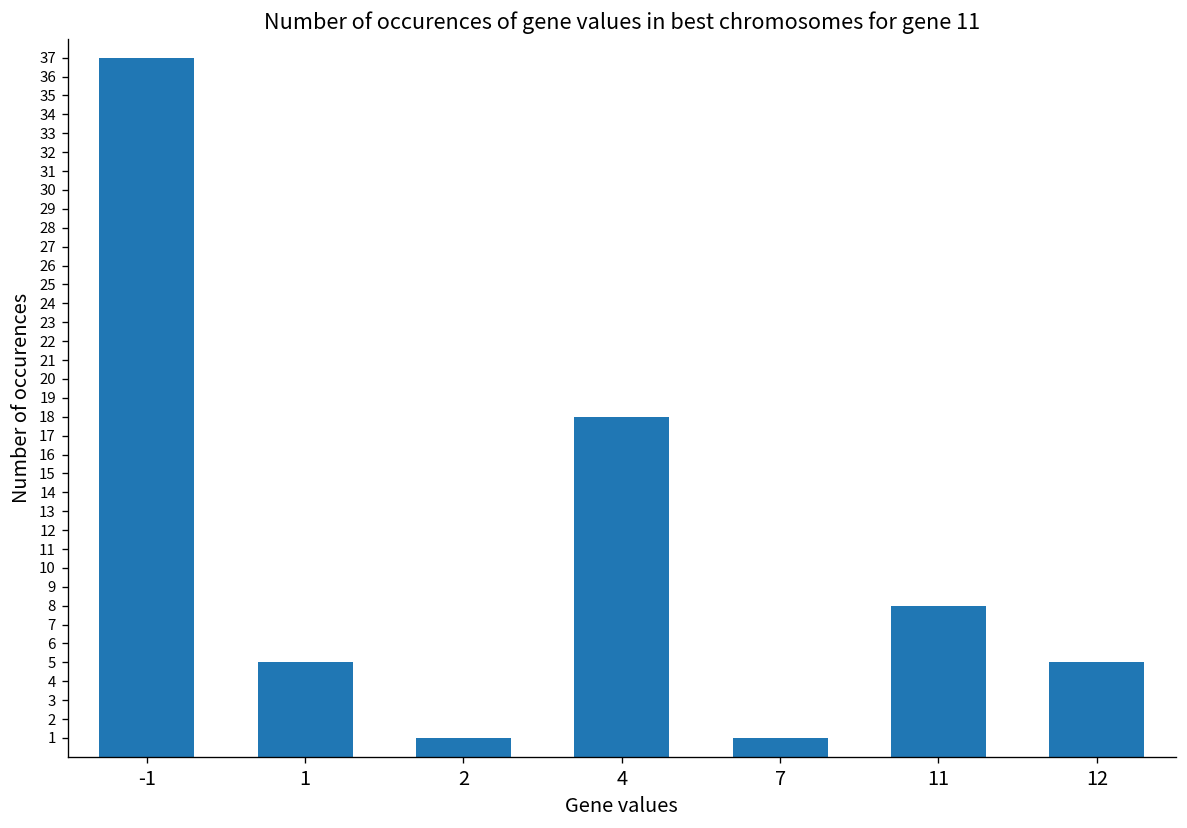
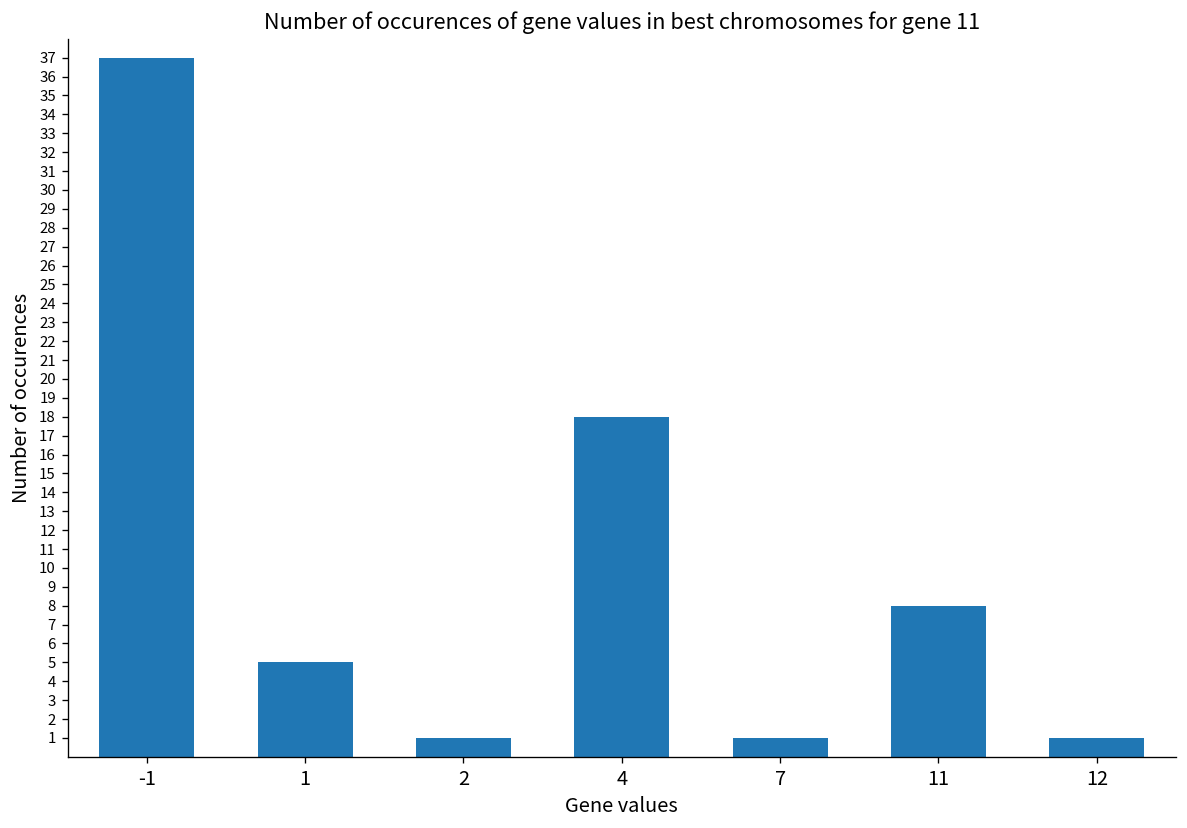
  {
    "-1": 37,
    "1": 5,
    "2": 1,
    "4": 18,
    "7": 1,
    "11": 8,
-   "12": 5
+   "12": 1
  }
